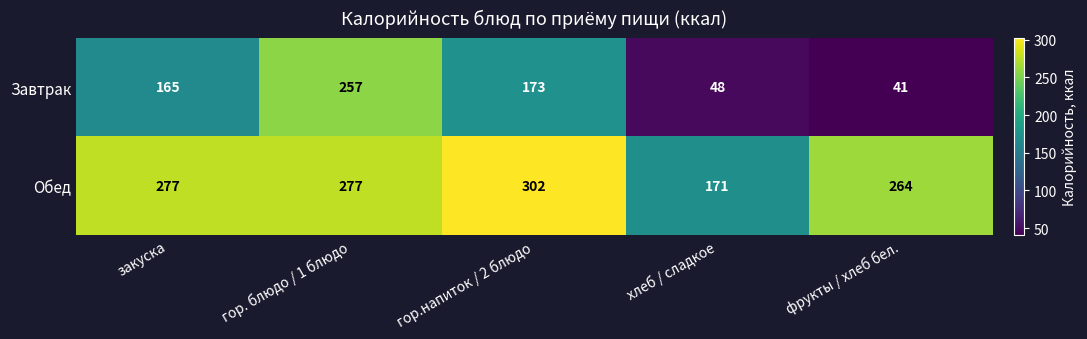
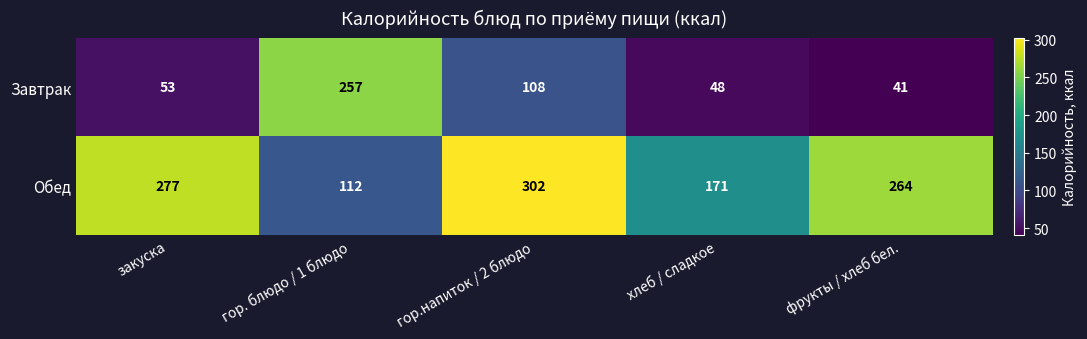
  {
    "Завтрак": {
-     "закуска": 165,
+     "закуска": 53,
      "гор. блюдо / 1 блюдо": 257,
-     "гор.напиток / 2 блюдо": 173,
+     "гор.напиток / 2 блюдо": 108,
      "хлеб / сладкое": 48,
      "фрукты / хлеб бел.": 41
    },
    "Обед": {
      "закуска": 277,
-     "гор. блюдо / 1 блюдо": 277,
+     "гор. блюдо / 1 блюдо": 112,
      "гор.напиток / 2 блюдо": 302,
      "хлеб / сладкое": 171,
      "фрукты / хлеб бел.": 264
    }
  }
